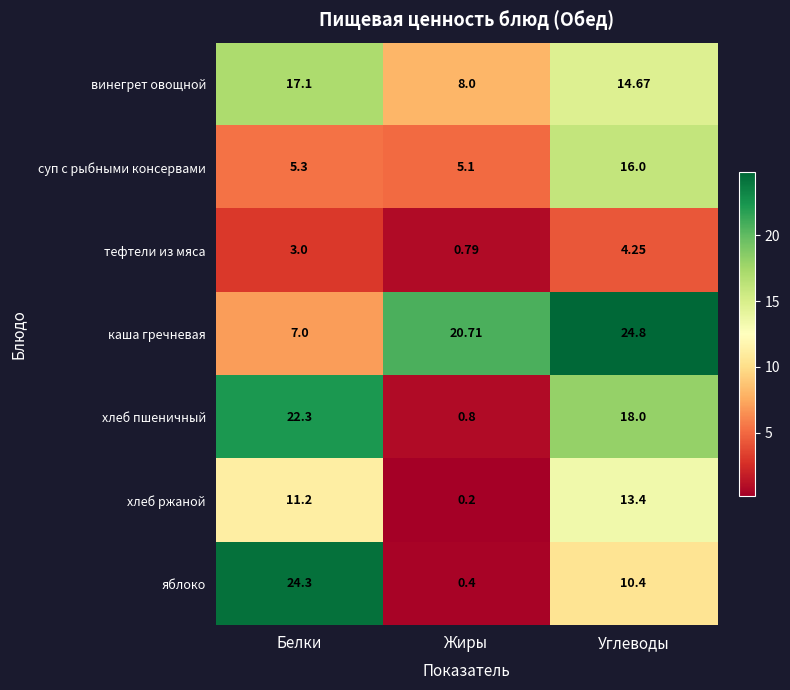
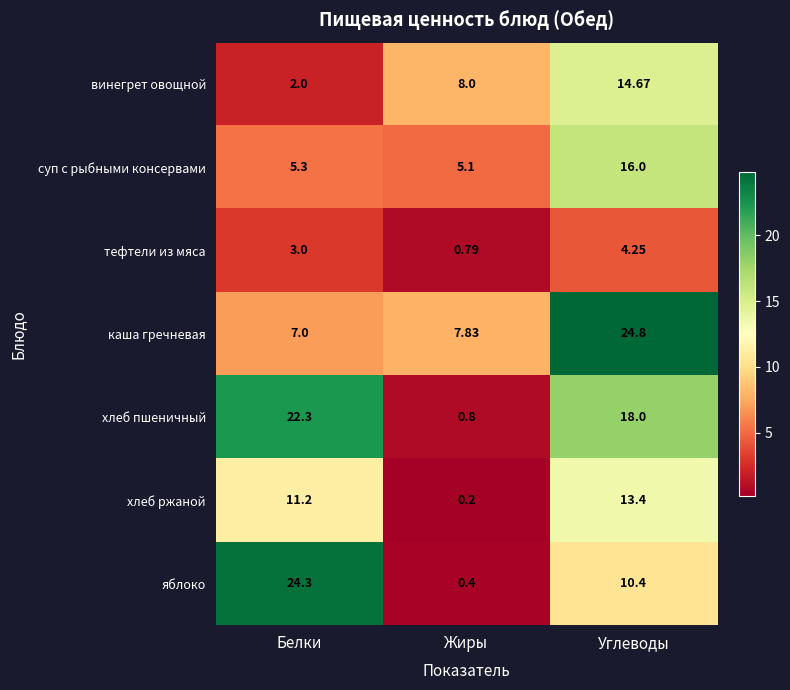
  {
    "винегрет овощной": {
-     "Белки": 17.1,
+     "Белки": 2.0,
      "Жиры": 8.0,
      "Углеводы": 14.67
    },
    "суп с рыбными консервами": {
      "Белки": 5.3,
      "Жиры": 5.1,
      "Углеводы": 16.0
    },
    "тефтели из мяса": {
      "Белки": 3.0,
      "Жиры": 0.79,
      "Углеводы": 4.25
    },
    "каша гречневая": {
      "Белки": 7.0,
-     "Жиры": 20.71,
+     "Жиры": 7.83,
      "Углеводы": 24.8
    },
    "хлеб пшеничный": {
      "Белки": 22.3,
      "Жиры": 0.8,
      "Углеводы": 18.0
    },
    "хлеб ржаной": {
      "Белки": 11.2,
      "Жиры": 0.2,
      "Углеводы": 13.4
    },
    "яблоко": {
      "Белки": 24.3,
      "Жиры": 0.4,
      "Углеводы": 10.4
    }
  }
